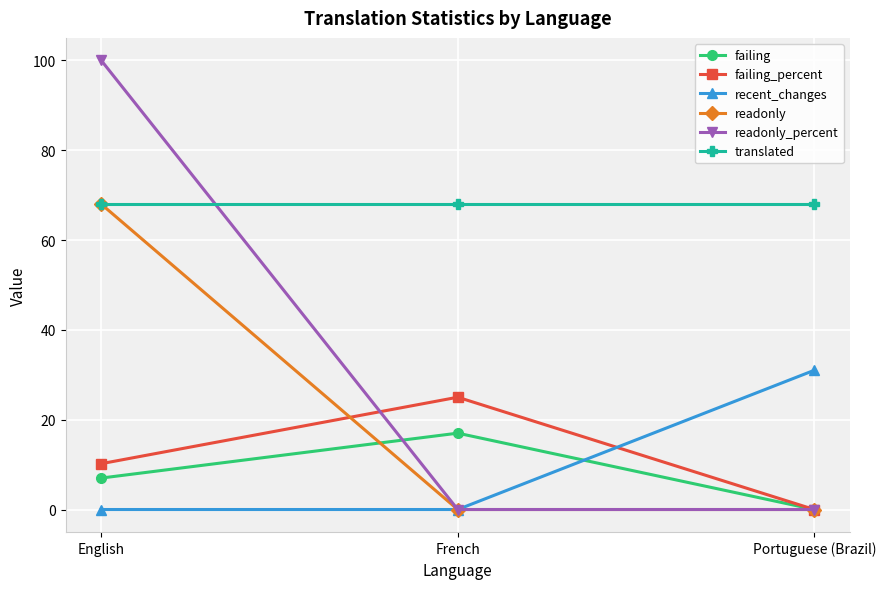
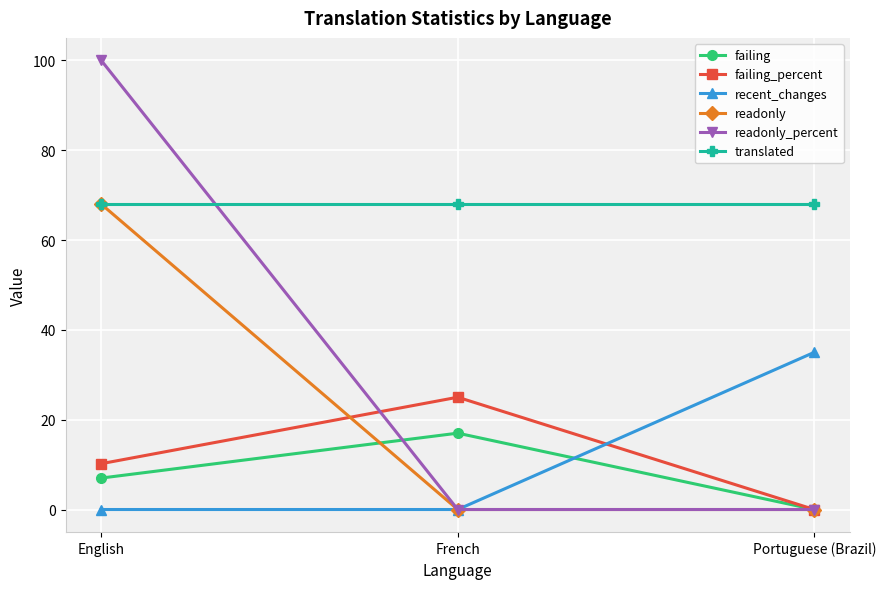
  {
    "recent_changes": {
      "English": 0,
-     "Portuguese (Brazil)": 31
+     "Portuguese (Brazil)": 35
    },
    "readonly_percent": {
      "English": 100
    }
  }
